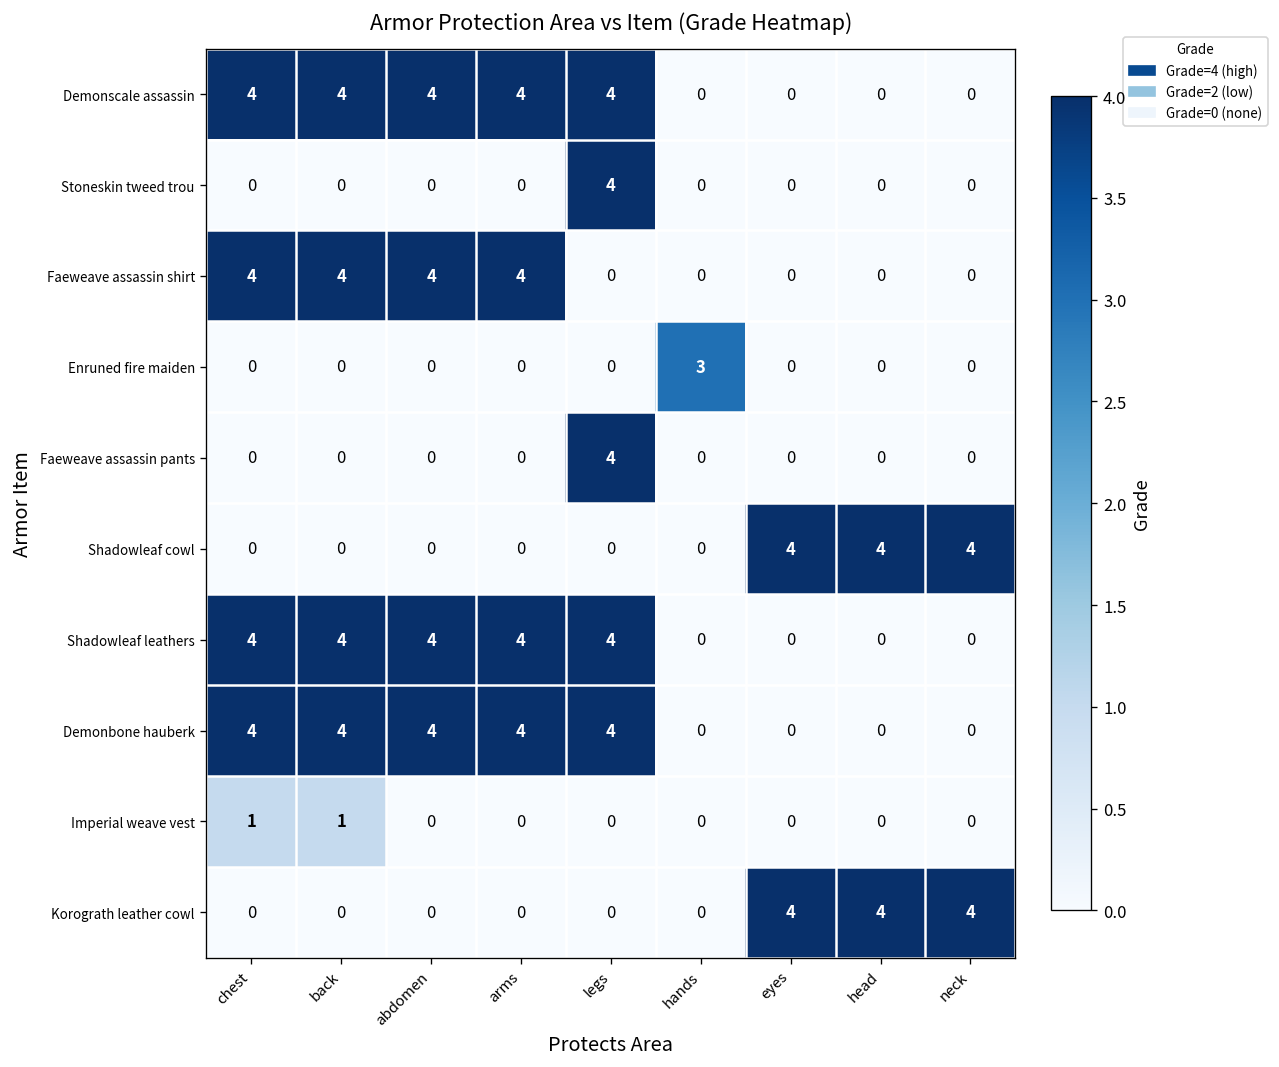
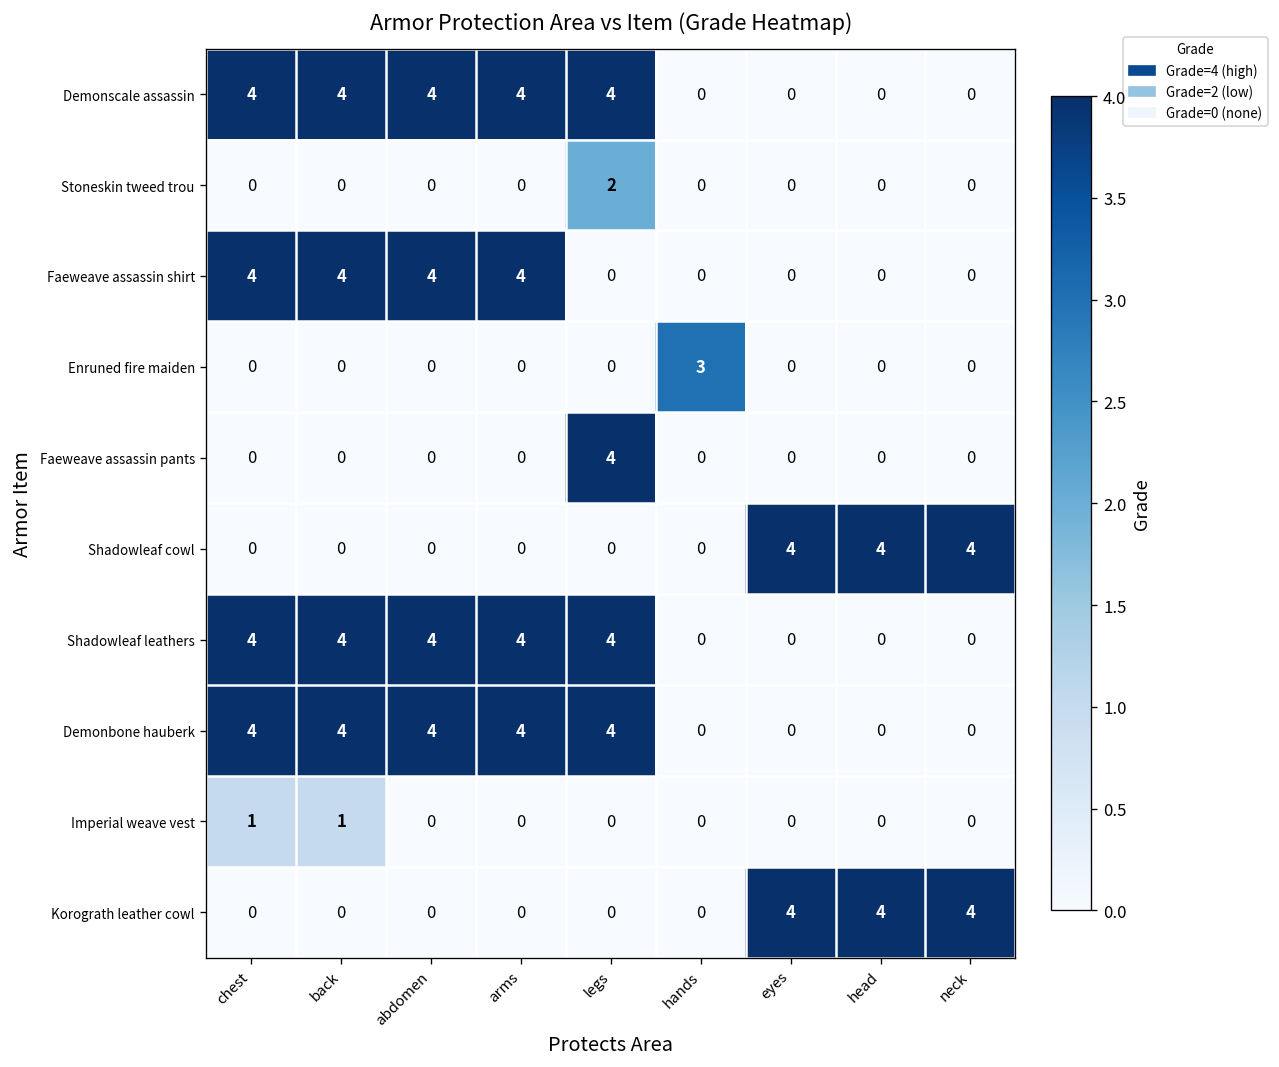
  {
    "Demonscale assassin": {
      "chest": 4,
      "back": 4,
      "abdomen": 4,
      "arms": 4,
      "legs": 4,
      "hands": 0,
      "eyes": 0,
      "head": 0,
      "neck": 0
    },
    "Stoneskin tweed trou": {
      "chest": 0,
      "back": 0,
      "abdomen": 0,
      "arms": 0,
-     "legs": 4,
+     "legs": 2,
      "hands": 0,
      "eyes": 0,
      "head": 0,
      "neck": 0
    },
    "Faeweave assassin shirt": {
      "chest": 4,
      "back": 4,
      "abdomen": 4,
      "arms": 4,
      "legs": 0,
      "hands": 0,
      "eyes": 0,
      "head": 0,
      "neck": 0
    },
    "Enruned fire maiden": {
      "chest": 0,
      "back": 0,
      "abdomen": 0,
      "arms": 0,
      "legs": 0,
      "hands": 3,
      "eyes": 0,
      "head": 0,
      "neck": 0
    },
    "Faeweave assassin pants": {
      "chest": 0,
      "back": 0,
      "abdomen": 0,
      "arms": 0,
      "legs": 4,
      "hands": 0,
      "eyes": 0,
      "head": 0,
      "neck": 0
    },
    "Shadowleaf cowl": {
      "chest": 0,
      "back": 0,
      "abdomen": 0,
      "arms": 0,
      "legs": 0,
      "hands": 0,
      "eyes": 4,
      "head": 4,
      "neck": 4
    },
    "Shadowleaf leathers": {
      "chest": 4,
      "back": 4,
      "abdomen": 4,
      "arms": 4,
      "legs": 4,
      "hands": 0,
      "eyes": 0,
      "head": 0,
      "neck": 0
    },
    "Demonbone hauberk": {
      "chest": 4,
      "back": 4,
      "abdomen": 4,
      "arms": 4,
      "legs": 4,
      "hands": 0,
      "eyes": 0,
      "head": 0,
      "neck": 0
    },
    "Imperial weave vest": {
      "chest": 1,
      "back": 1,
      "abdomen": 0,
      "arms": 0,
      "legs": 0,
      "hands": 0,
      "eyes": 0,
      "head": 0,
      "neck": 0
    },
    "Korograth leather cowl": {
      "chest": 0,
      "back": 0,
      "abdomen": 0,
      "arms": 0,
      "legs": 0,
      "hands": 0,
      "eyes": 4,
      "head": 4,
      "neck": 4
    }
  }
